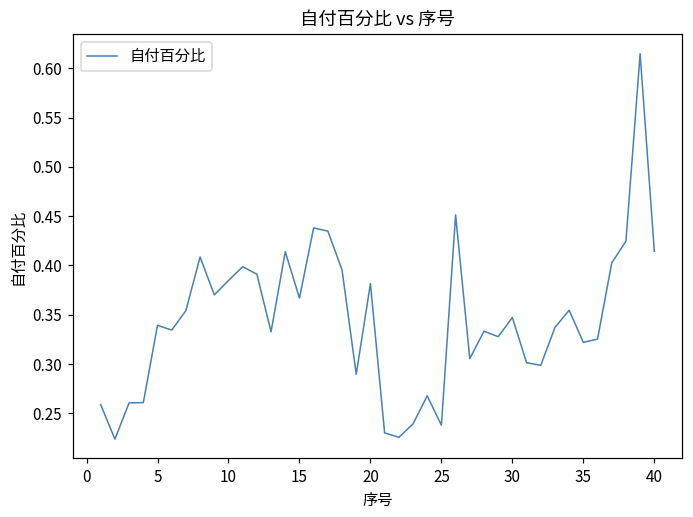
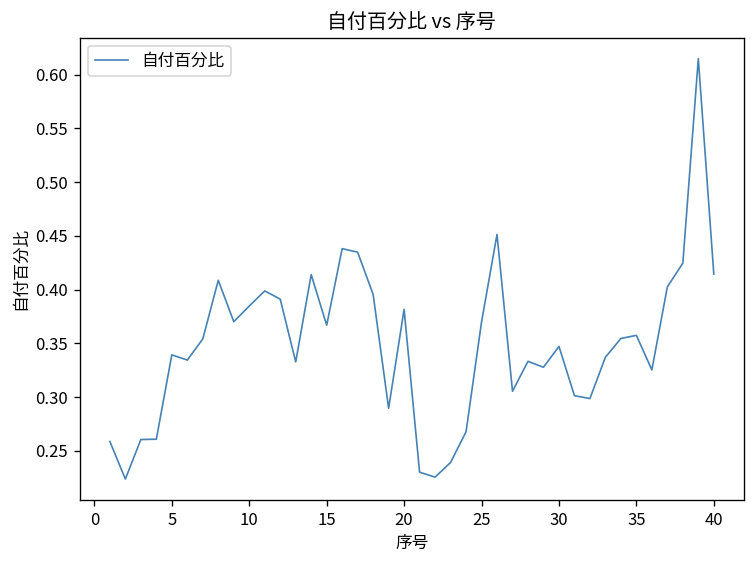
  {
    "5": 0.34,
    "10": 0.38,
    "15": 0.37,
    "20": 0.38,
-   "25": 0.24,
+   "25": 0.37,
    "30": 0.35,
-   "35": 0.32,
+   "35": 0.36,
    "40": 0.41
  }
